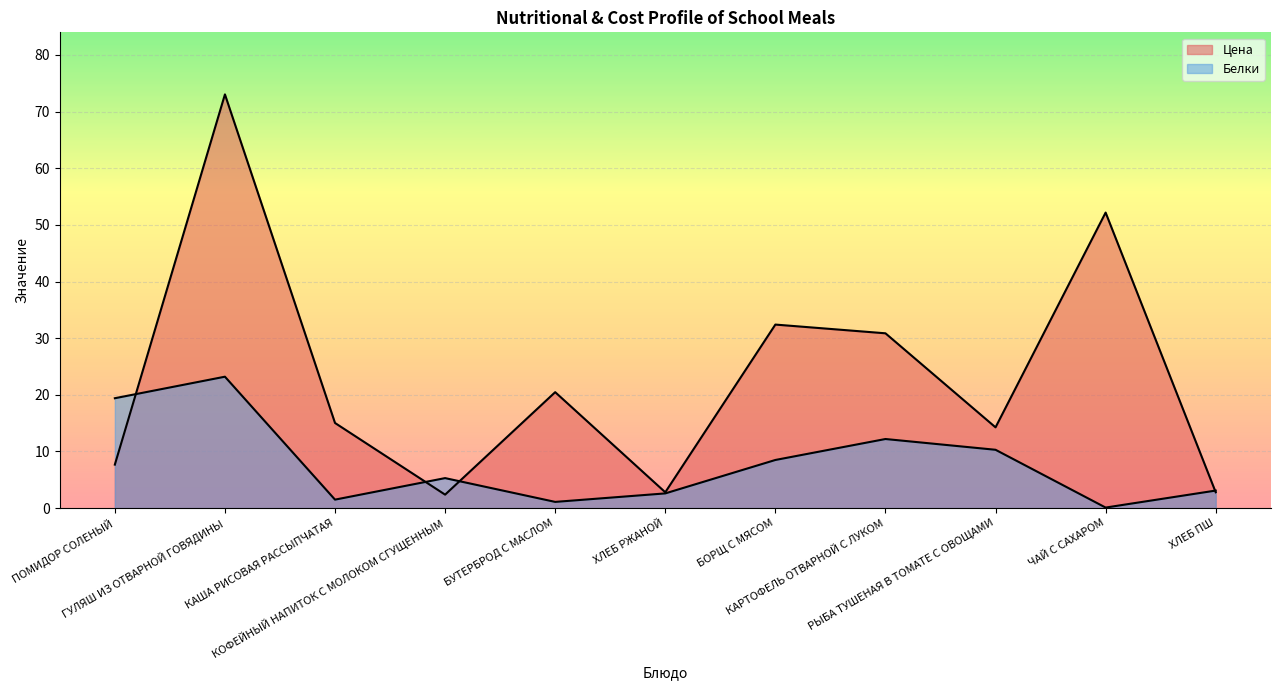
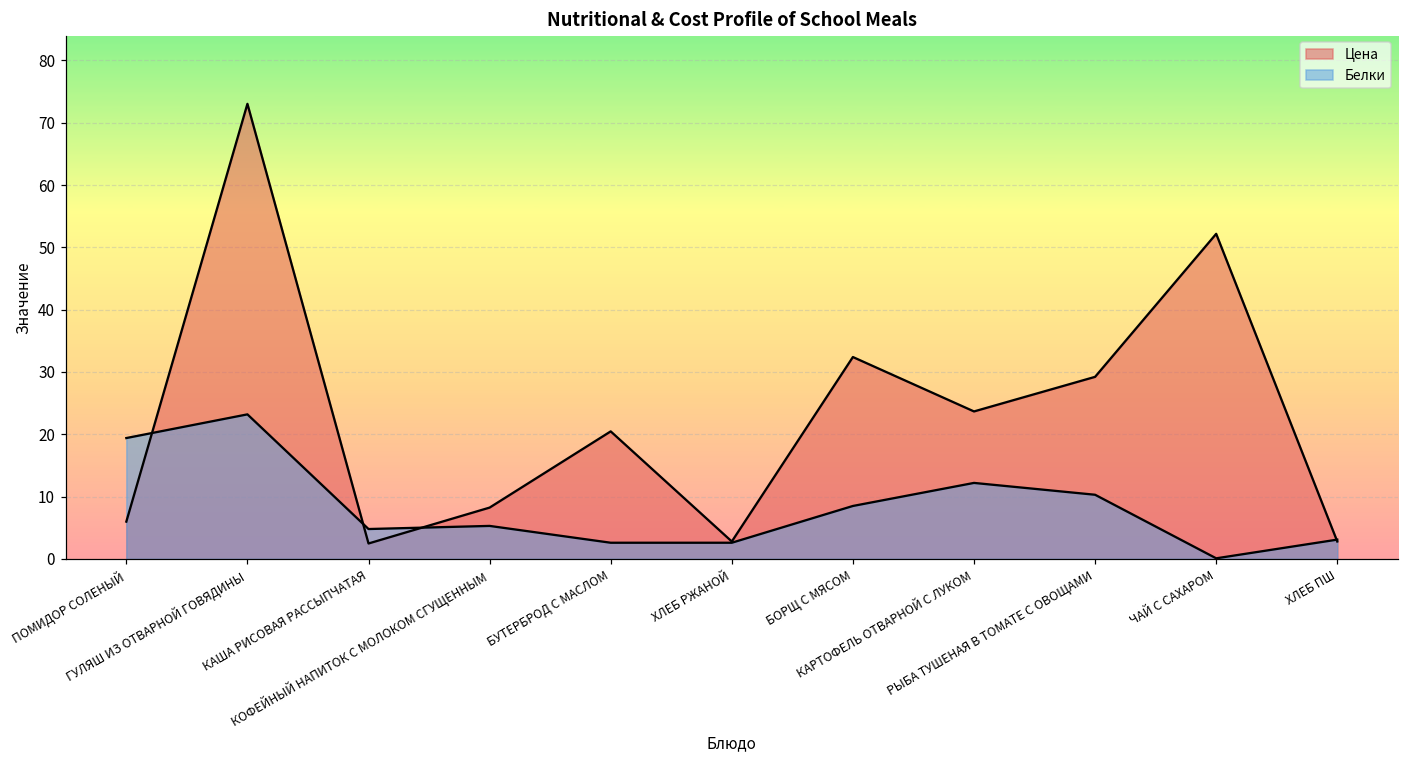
  {
    "Цена": {
-     "ПОМИДОР СОЛЕНЫЙ": 8,
+     "ПОМИДОР СОЛЕНЫЙ": 6,
      "ГУЛЯШ ИЗ ОТВАРНОЙ ГОВЯДИНЫ": 73,
-     "КАША РИСОВАЯ РАССЫПЧАТАЯ": 15,
-     "КОФЕЙНЫЙ НАПИТОК С МОЛОКОМ СГУЩЕННЫМ": 2,
+     "КАША РИСОВАЯ РАССЫПЧАТАЯ": 2,
+     "КОФЕЙНЫЙ НАПИТОК С МОЛОКОМ СГУЩЕННЫМ": 8,
      "БУТЕРБРОД С МАСЛОМ": 20,
      "БОРЩ С МЯСОМ": 32,
-     "КАРТОФЕЛЬ ОТВАРНОЙ С ЛУКОМ": 31,
-     "РЫБА ТУШЕНАЯ В ТОМАТЕ С ОВОЩАМИ": 14,
+     "КАРТОФЕЛЬ ОТВАРНОЙ С ЛУКОМ": 24,
+     "РЫБА ТУШЕНАЯ В ТОМАТЕ С ОВОЩАМИ": 29,
      "ЧАЙ С САХАРОМ": 52
    },
    "Белки": {
      "ПОМИДОР СОЛЕНЫЙ": 19,
      "ГУЛЯШ ИЗ ОТВАРНОЙ ГОВЯДИНЫ": 23,
-     "КАША РИСОВАЯ РАССЫПЧАТАЯ": 2,
+     "КАША РИСОВАЯ РАССЫПЧАТАЯ": 5,
      "КОФЕЙНЫЙ НАПИТОК С МОЛОКОМ СГУЩЕННЫМ": 5,
-     "БУТЕРБРОД С МАСЛОМ": 1,
+     "БУТЕРБРОД С МАСЛОМ": 3,
      "БОРЩ С МЯСОМ": 9,
      "КАРТОФЕЛЬ ОТВАРНОЙ С ЛУКОМ": 12,
      "РЫБА ТУШЕНАЯ В ТОМАТЕ С ОВОЩАМИ": 10,
      "ЧАЙ С САХАРОМ": 0
    }
  }
